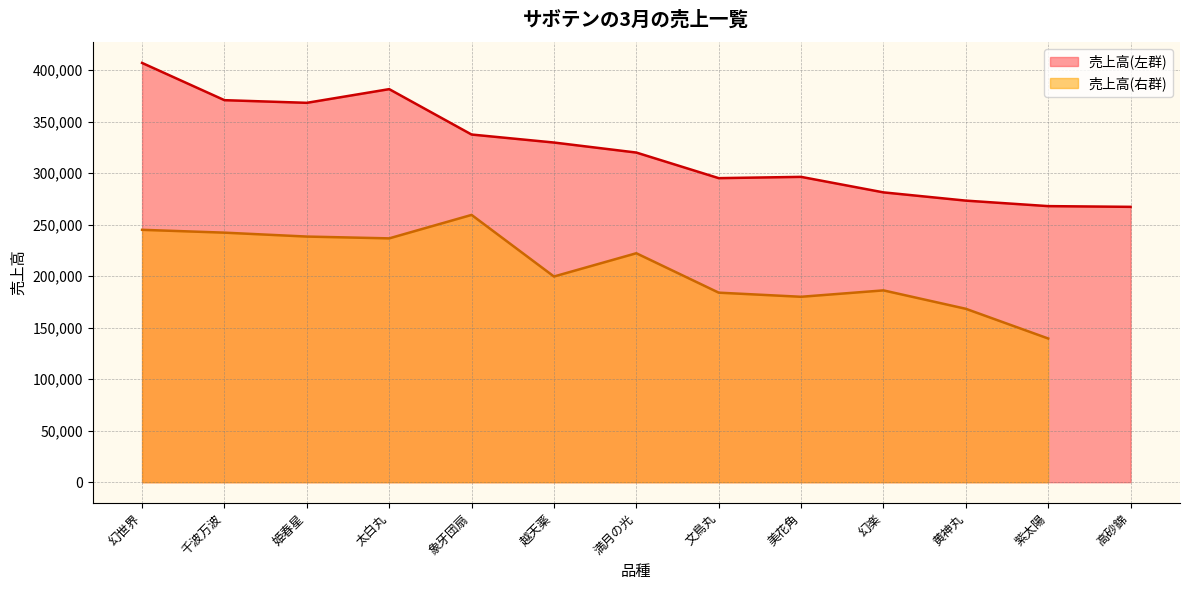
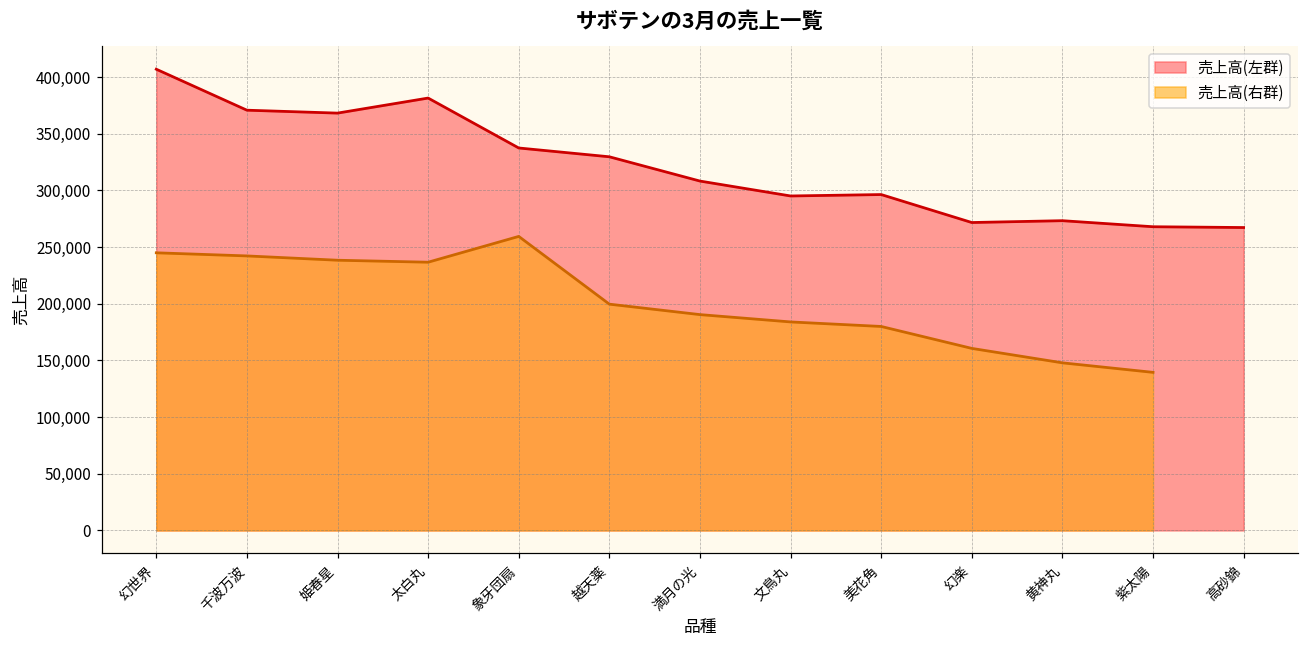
  {
    "売上高(左群)": {
      "幻世界": "407,000",
      "千波万波": "371,000",
      "姫春星": "368,000",
      "太白丸": "382,000",
      "象牙団扇": "338,000",
      "越天薬": "330,000",
-     "満月の光": "320,000",
+     "満月の光": "308,000",
      "文鳥丸": "295,000",
      "美花角": "296,000",
-     "幻楽": "281,000",
+     "幻楽": "272,000",
      "黄神丸": "273,000",
      "紫太陽": "268,000",
      "高砂錦": "267,000"
    },
    "売上高(右群)": {
      "幻世界": "245,000",
      "千波万波": "242,000",
      "姫春星": "238,000",
      "太白丸": "237,000",
      "象牙団扇": "259,000",
      "越天薬": "200,000",
-     "満月の光": "222,000",
+     "満月の光": "190,000",
      "文鳥丸": "184,000",
      "美花角": "180,000",
-     "幻楽": "186,000",
-     "黄神丸": "168,000",
+     "幻楽": "161,000",
+     "黄神丸": "148,000",
      "紫太陽": "140,000"
    }
  }
